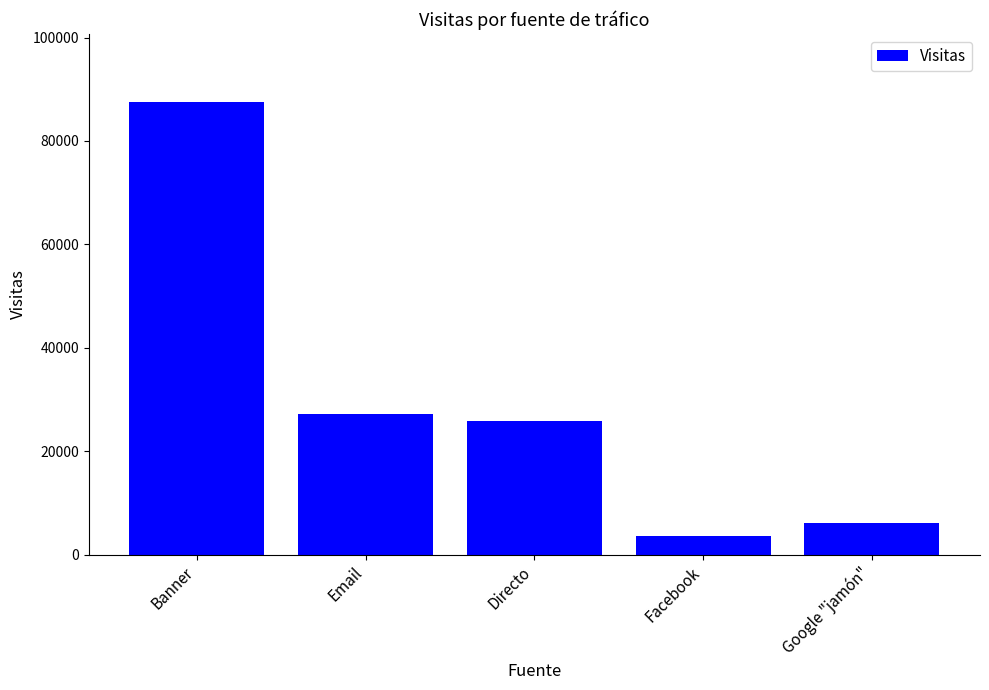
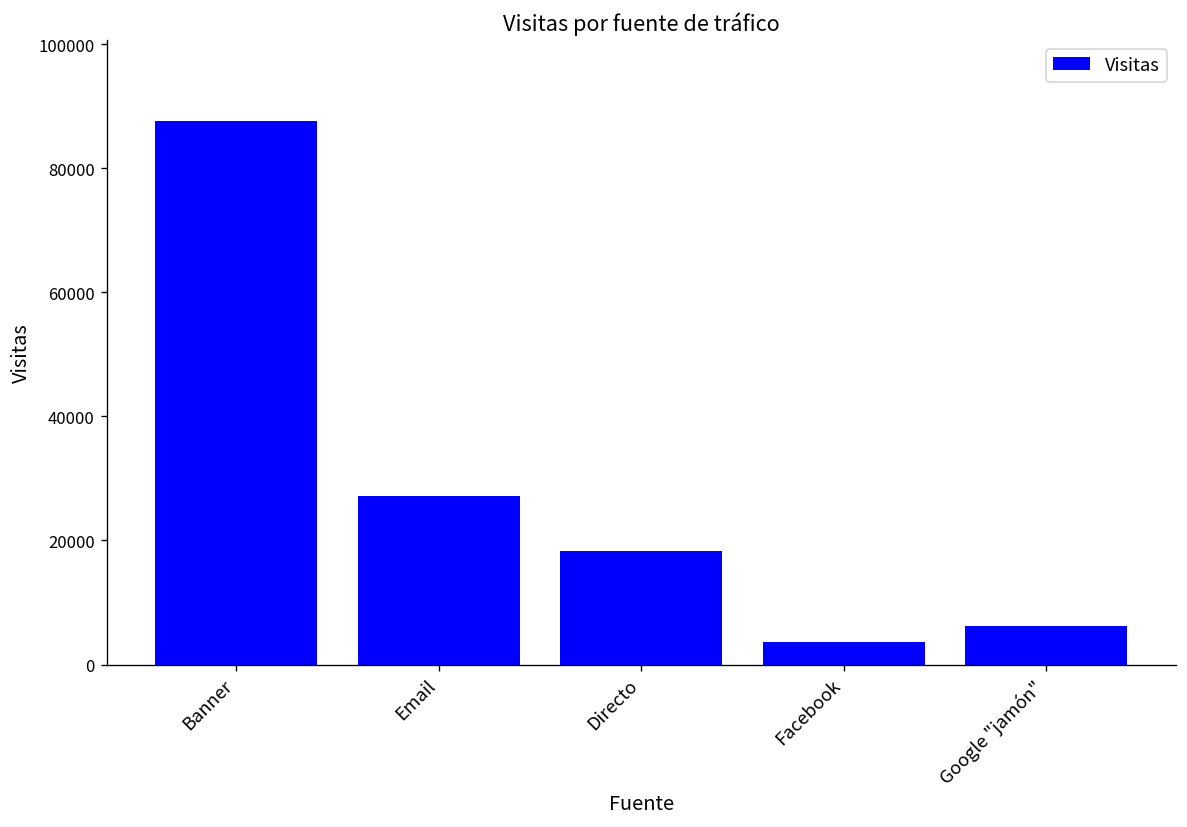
  {
    "Banner": 88000,
    "Email": 27000,
-   "Directo": 26000,
+   "Directo": 18000,
    "Facebook": 4000,
    "Google \"jamón\"": 6000
  }
